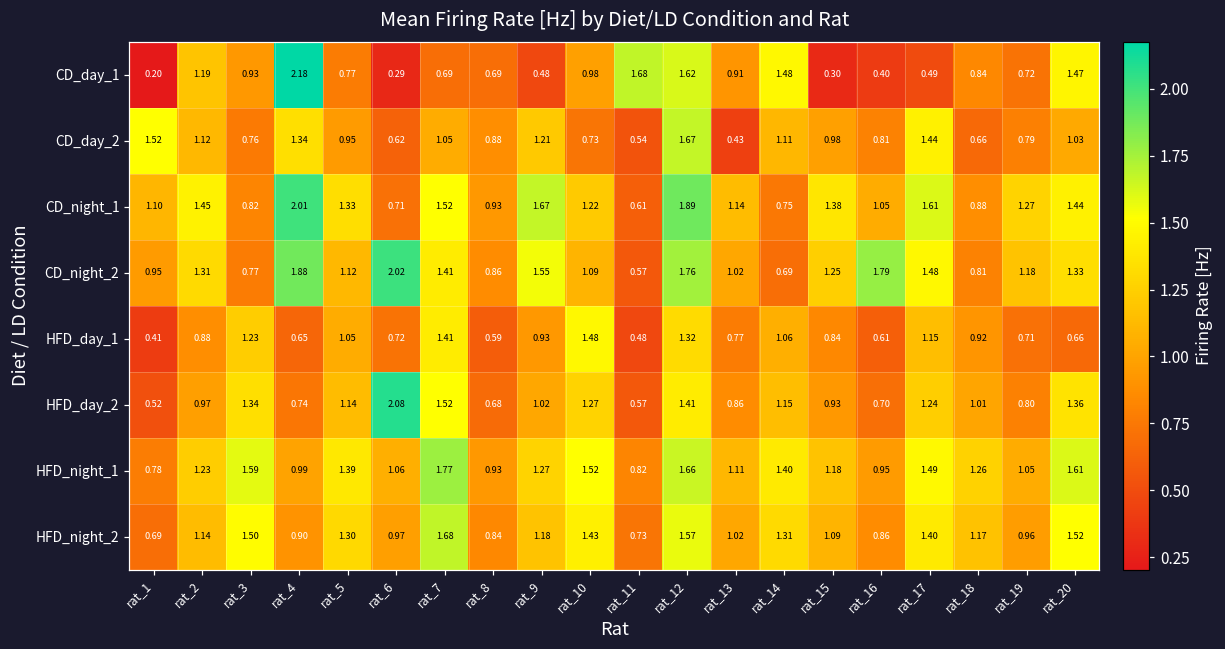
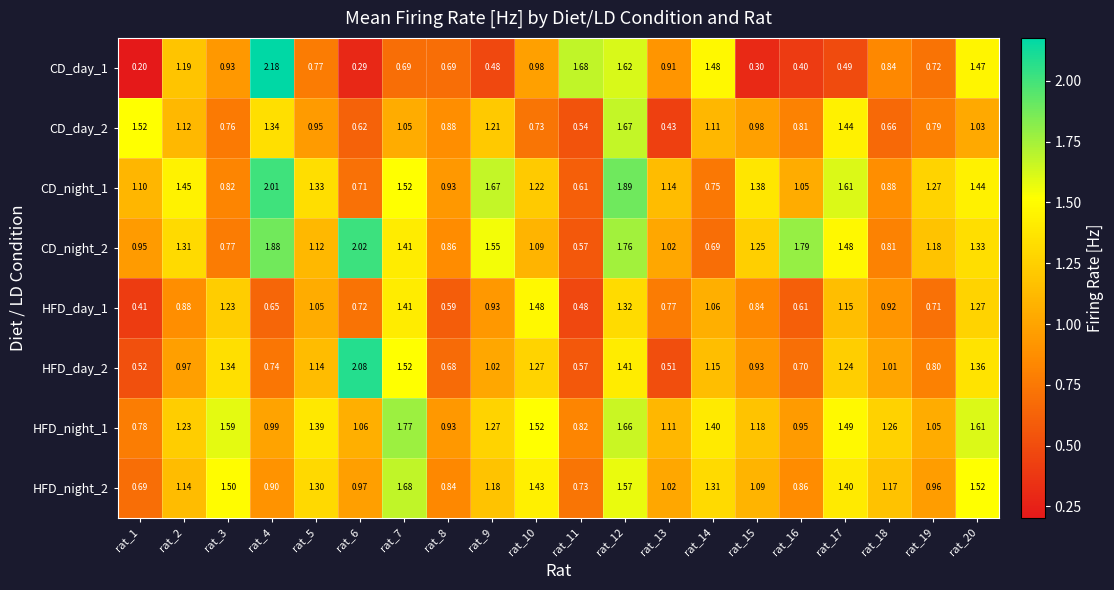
  {
    "CD_day_1": {
      "rat_1": 0.20,
      "rat_2": 1.19,
      "rat_3": 0.93,
      "rat_4": 2.18,
      "rat_5": 0.77,
      "rat_6": 0.29,
      "rat_7": 0.69,
      "rat_8": 0.69,
      "rat_9": 0.48,
      "rat_10": 0.98,
      "rat_11": 1.68,
      "rat_12": 1.62,
      "rat_13": 0.91,
      "rat_14": 1.48,
      "rat_15": 0.30,
      "rat_16": 0.40,
      "rat_17": 0.49,
      "rat_18": 0.84,
      "rat_19": 0.72,
      "rat_20": 1.47
    },
    "CD_day_2": {
      "rat_1": 1.52,
      "rat_2": 1.12,
      "rat_3": 0.76,
      "rat_4": 1.34,
      "rat_5": 0.95,
      "rat_6": 0.62,
      "rat_7": 1.05,
      "rat_8": 0.88,
      "rat_9": 1.21,
      "rat_10": 0.73,
      "rat_11": 0.54,
      "rat_12": 1.67,
      "rat_13": 0.43,
      "rat_14": 1.11,
      "rat_15": 0.98,
      "rat_16": 0.81,
      "rat_17": 1.44,
      "rat_18": 0.66,
      "rat_19": 0.79,
      "rat_20": 1.03
    },
    "CD_night_1": {
      "rat_1": 1.10,
      "rat_2": 1.45,
      "rat_3": 0.82,
      "rat_4": 2.01,
      "rat_5": 1.33,
      "rat_6": 0.71,
      "rat_7": 1.52,
      "rat_8": 0.93,
      "rat_9": 1.67,
      "rat_10": 1.22,
      "rat_11": 0.61,
      "rat_12": 1.89,
      "rat_13": 1.14,
      "rat_14": 0.75,
      "rat_15": 1.38,
      "rat_16": 1.05,
      "rat_17": 1.61,
      "rat_18": 0.88,
      "rat_19": 1.27,
      "rat_20": 1.44
    },
    "CD_night_2": {
      "rat_1": 0.95,
      "rat_2": 1.31,
      "rat_3": 0.77,
      "rat_4": 1.88,
      "rat_5": 1.12,
      "rat_6": 2.02,
      "rat_7": 1.41,
      "rat_8": 0.86,
      "rat_9": 1.55,
      "rat_10": 1.09,
      "rat_11": 0.57,
      "rat_12": 1.76,
      "rat_13": 1.02,
      "rat_14": 0.69,
      "rat_15": 1.25,
      "rat_16": 1.79,
      "rat_17": 1.48,
      "rat_18": 0.81,
      "rat_19": 1.18,
      "rat_20": 1.33
    },
    "HFD_day_1": {
      "rat_1": 0.41,
      "rat_2": 0.88,
      "rat_3": 1.23,
      "rat_4": 0.65,
      "rat_5": 1.05,
      "rat_6": 0.72,
      "rat_7": 1.41,
      "rat_8": 0.59,
      "rat_9": 0.93,
      "rat_10": 1.48,
      "rat_11": 0.48,
      "rat_12": 1.32,
      "rat_13": 0.77,
      "rat_14": 1.06,
      "rat_15": 0.84,
      "rat_16": 0.61,
      "rat_17": 1.15,
      "rat_18": 0.92,
      "rat_19": 0.71,
-     "rat_20": 0.66
+     "rat_20": 1.27
    },
    "HFD_day_2": {
      "rat_1": 0.52,
      "rat_2": 0.97,
      "rat_3": 1.34,
      "rat_4": 0.74,
      "rat_5": 1.14,
      "rat_6": 2.08,
      "rat_7": 1.52,
      "rat_8": 0.68,
      "rat_9": 1.02,
      "rat_10": 1.27,
      "rat_11": 0.57,
      "rat_12": 1.41,
-     "rat_13": 0.86,
+     "rat_13": 0.51,
      "rat_14": 1.15,
      "rat_15": 0.93,
      "rat_16": 0.70,
      "rat_17": 1.24,
      "rat_18": 1.01,
      "rat_19": 0.80,
      "rat_20": 1.36
    },
    "HFD_night_1": {
      "rat_1": 0.78,
      "rat_2": 1.23,
      "rat_3": 1.59,
      "rat_4": 0.99,
      "rat_5": 1.39,
      "rat_6": 1.06,
      "rat_7": 1.77,
      "rat_8": 0.93,
      "rat_9": 1.27,
      "rat_10": 1.52,
      "rat_11": 0.82,
      "rat_12": 1.66,
      "rat_13": 1.11,
      "rat_14": 1.40,
      "rat_15": 1.18,
      "rat_16": 0.95,
      "rat_17": 1.49,
      "rat_18": 1.26,
      "rat_19": 1.05,
      "rat_20": 1.61
    },
    "HFD_night_2": {
      "rat_1": 0.69,
      "rat_2": 1.14,
      "rat_3": 1.50,
      "rat_4": 0.90,
      "rat_5": 1.30,
      "rat_6": 0.97,
      "rat_7": 1.68,
      "rat_8": 0.84,
      "rat_9": 1.18,
      "rat_10": 1.43,
      "rat_11": 0.73,
      "rat_12": 1.57,
      "rat_13": 1.02,
      "rat_14": 1.31,
      "rat_15": 1.09,
      "rat_16": 0.86,
      "rat_17": 1.40,
      "rat_18": 1.17,
      "rat_19": 0.96,
      "rat_20": 1.52
    }
  }
